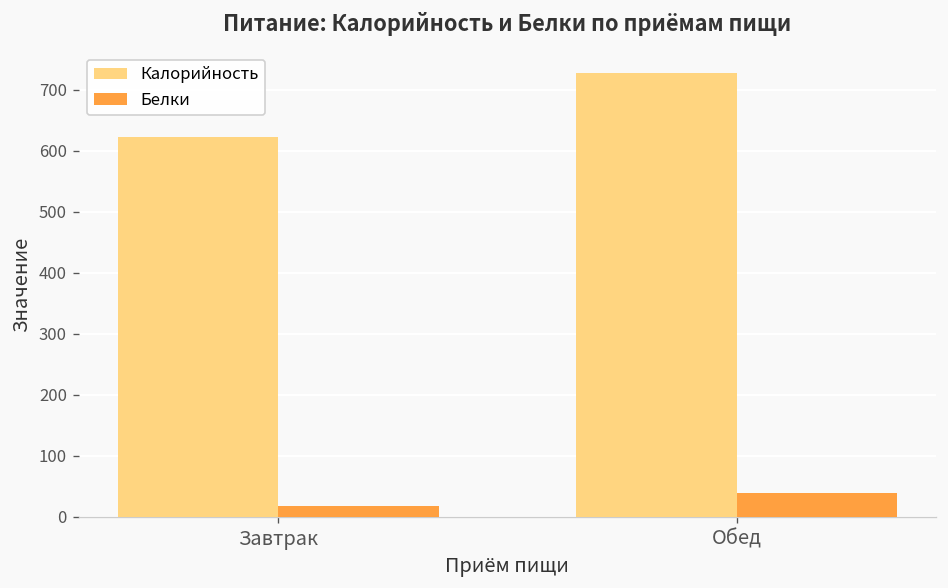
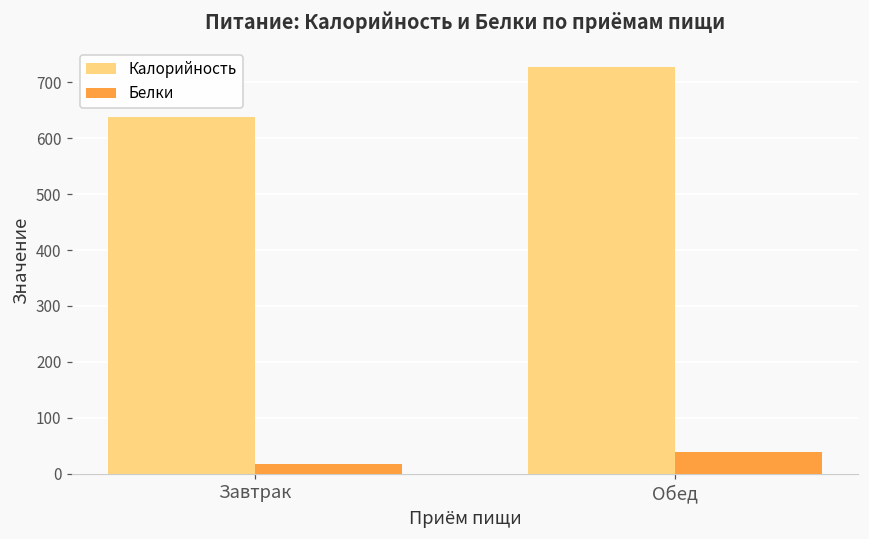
  {
    "Калорийность": {
-     "Завтрак": 620,
+     "Завтрак": 640,
      "Обед": 730
    },
    "Белки": {
      "Завтрак": 20,
      "Обед": 40
    }
  }
